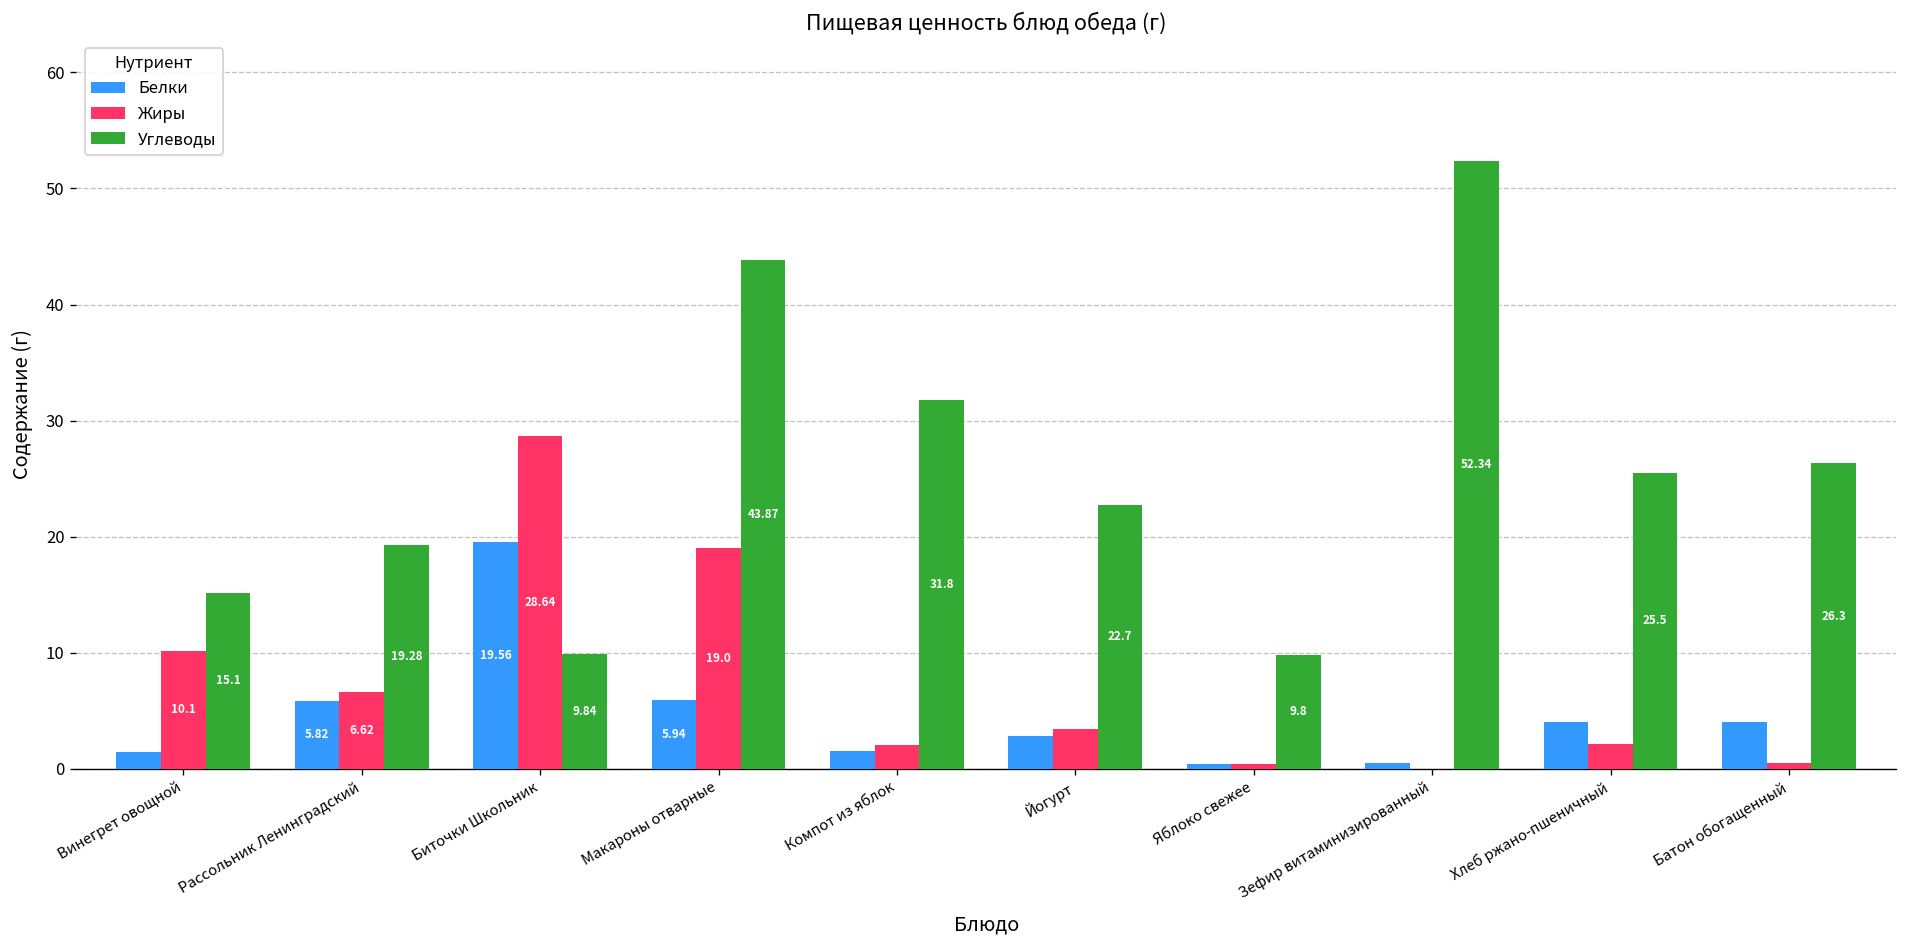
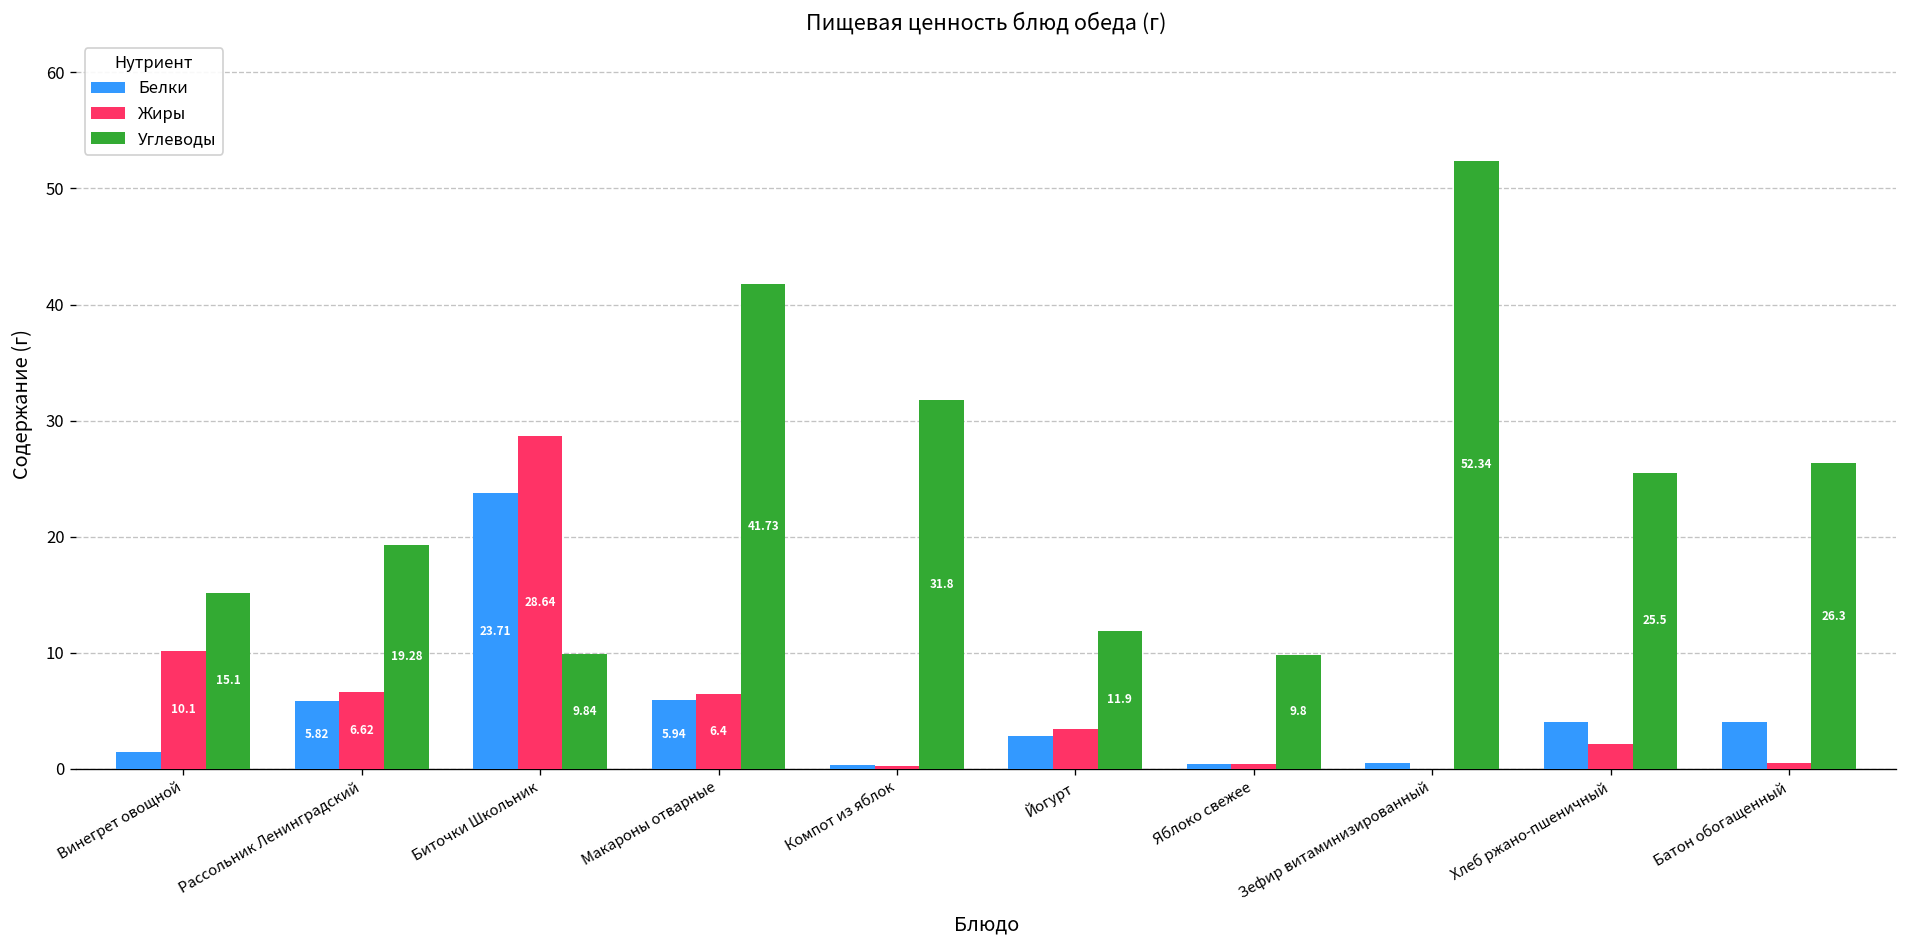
  {
    "Белки": {
      "Рассольник Ленинградский": 5.82,
-     "Биточки Школьник": 19.56,
+     "Биточки Школьник": 23.71,
      "Макароны отварные": 5.94,
-     "Компот из яблок": 2
+     "Компот из яблок": 0
    },
    "Жиры": {
      "Винегрет овощной": 10.1,
      "Рассольник Ленинградский": 6.62,
      "Биточки Школьник": 28.64,
-     "Макароны отварные": 19.0,
-     "Компот из яблок": 2
+     "Макароны отварные": 6.4,
+     "Компот из яблок": 0
    },
    "Углеводы": {
      "Винегрет овощной": 15.1,
      "Рассольник Ленинградский": 19.28,
      "Биточки Школьник": 9.84,
-     "Макароны отварные": 43.87,
+     "Макароны отварные": 41.73,
      "Компот из яблок": 31.8,
-     "Йогурт": 22.7,
+     "Йогурт": 11.9,
      "Яблоко свежее": 9.8,
      "Зефир витаминизированный": 52.34,
      "Хлеб ржано-пшеничный": 25.5,
      "Батон обогащенный": 26.3
    }
  }
